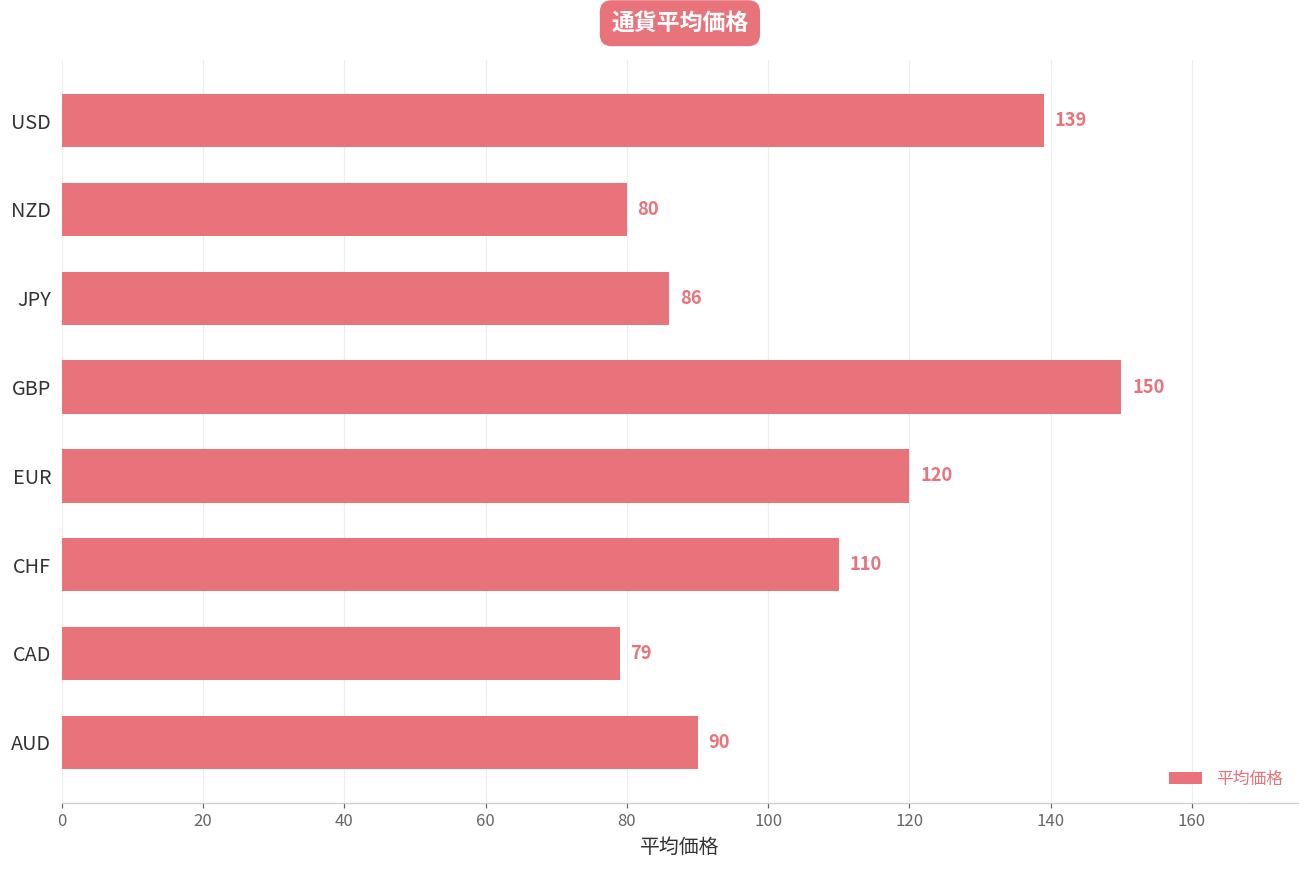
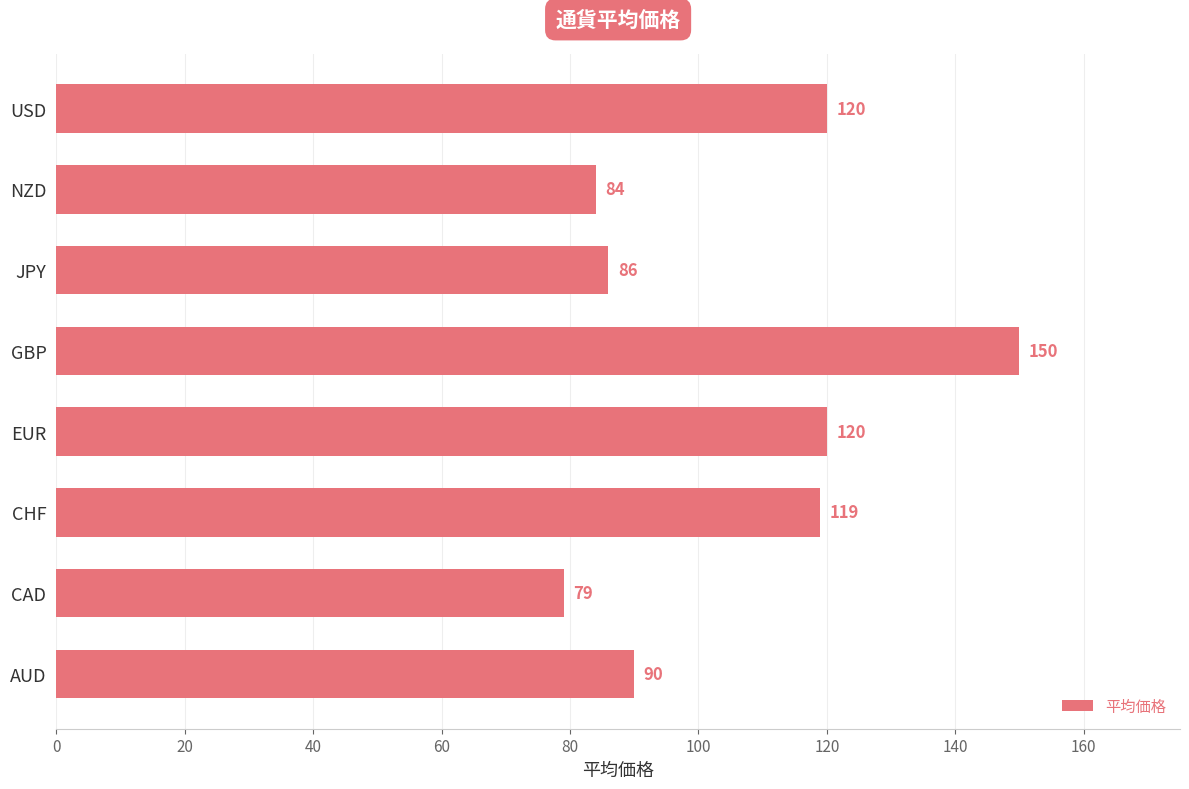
  {
-   "USD": 139,
-   "NZD": 80,
+   "USD": 120,
+   "NZD": 84,
    "JPY": 86,
    "GBP": 150,
    "EUR": 120,
-   "CHF": 110,
+   "CHF": 119,
    "CAD": 79,
    "AUD": 90
  }
